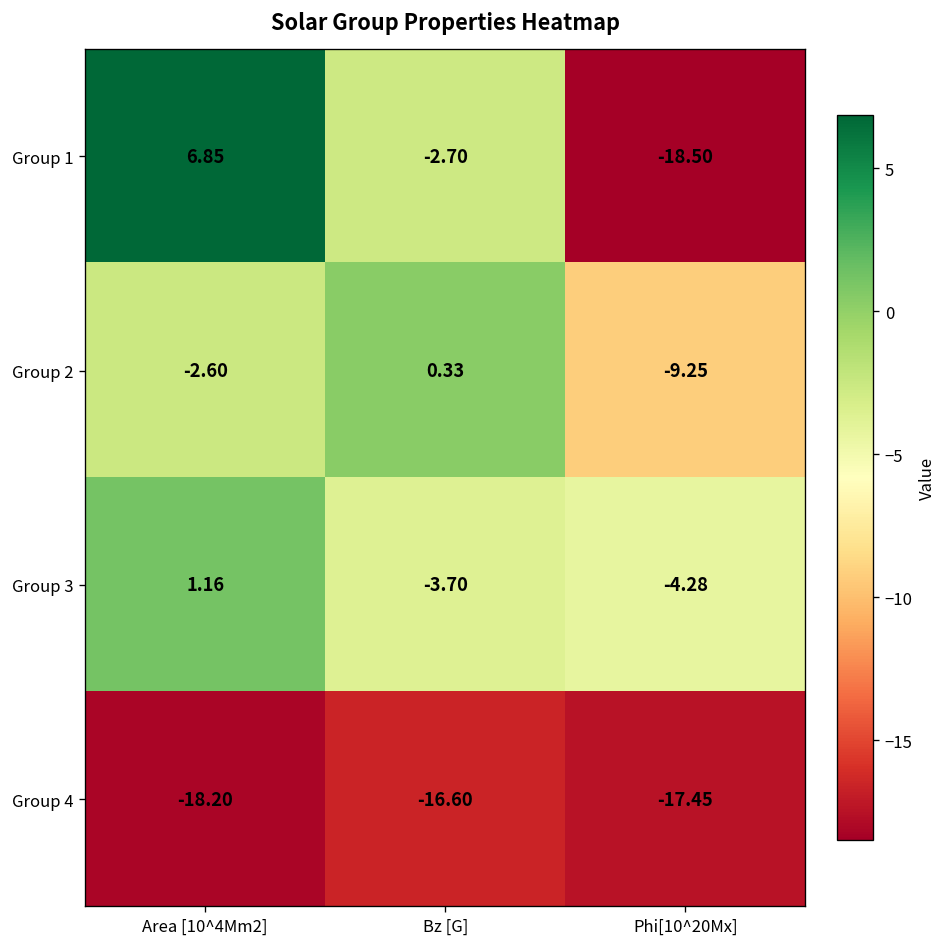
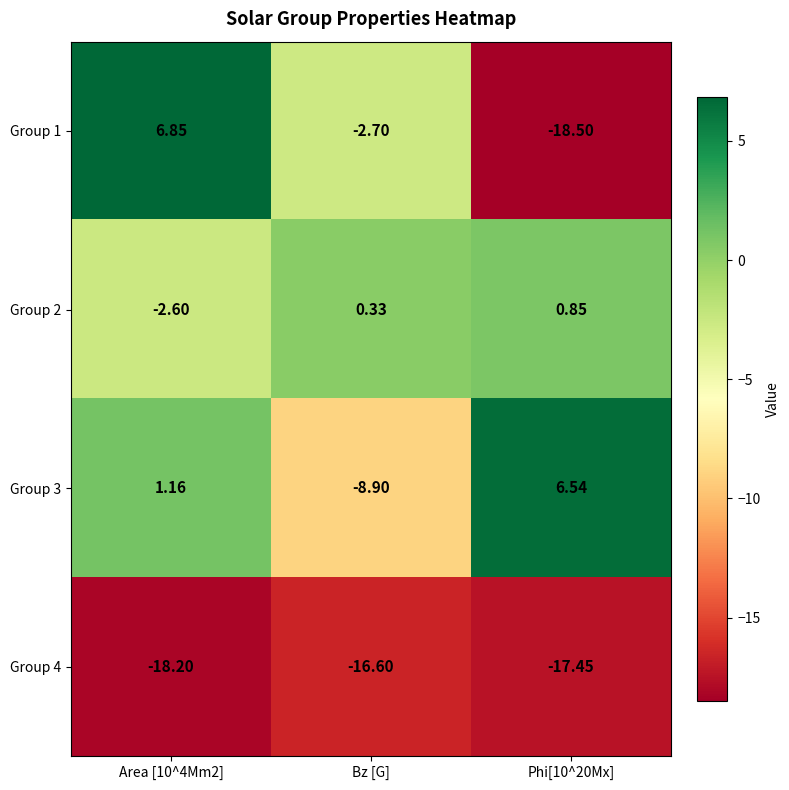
  {
    "Group 1": {
      "Area [10^4Mm2]": 6.85,
      "Bz [G]": -2.70,
      "Phi[10^20Mx]": -18.50
    },
    "Group 2": {
      "Area [10^4Mm2]": -2.60,
      "Bz [G]": 0.33,
-     "Phi[10^20Mx]": -9.25
+     "Phi[10^20Mx]": 0.85
    },
    "Group 3": {
      "Area [10^4Mm2]": 1.16,
-     "Bz [G]": -3.70,
-     "Phi[10^20Mx]": -4.28
+     "Bz [G]": -8.90,
+     "Phi[10^20Mx]": 6.54
    },
    "Group 4": {
      "Area [10^4Mm2]": -18.20,
      "Bz [G]": -16.60,
      "Phi[10^20Mx]": -17.45
    }
  }
